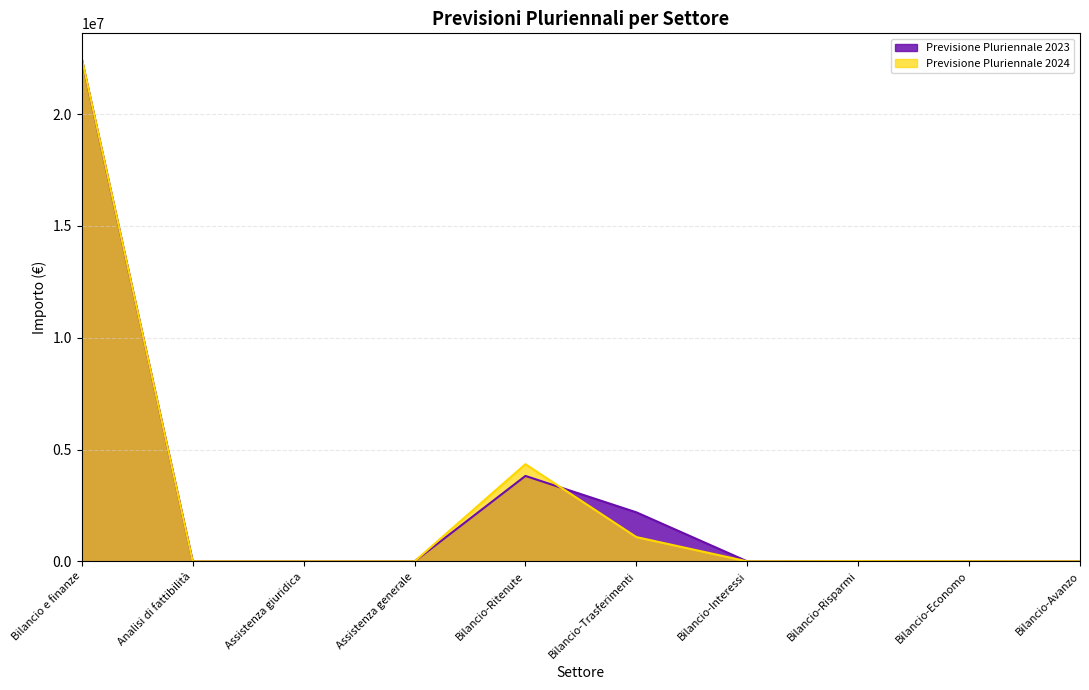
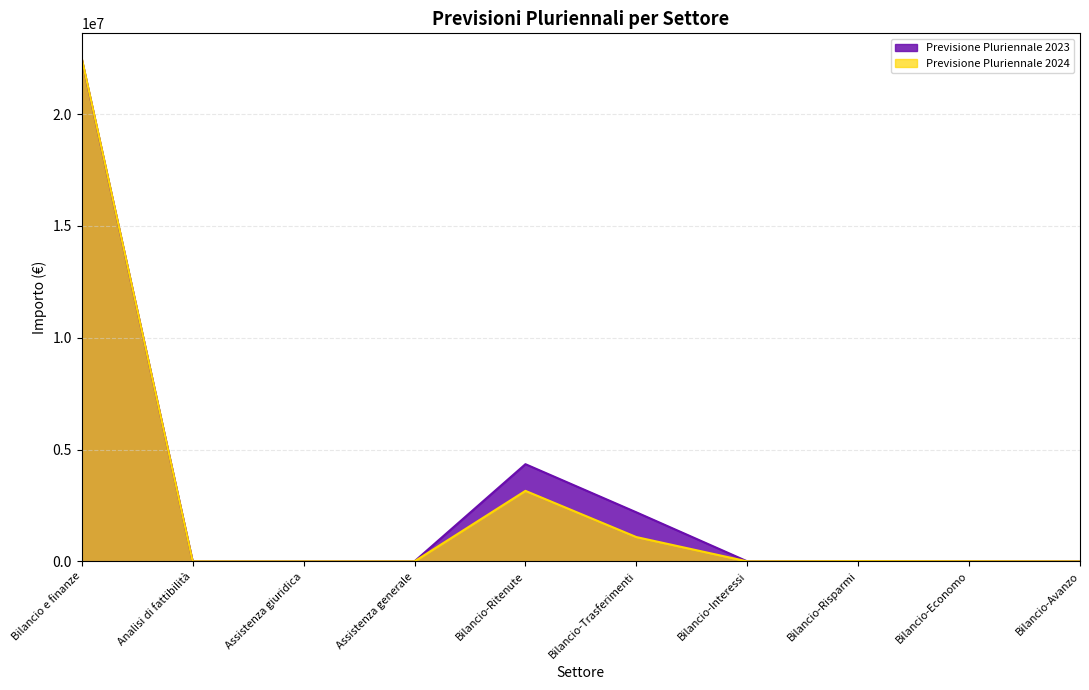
  {
    "Previsione Pluriennale 2023": {
-     "Bilancio-Ritenute": 3800000,
+     "Bilancio-Ritenute": 4300000,
      "Bilancio-Trasferimenti": 2200000
    },
    "Previsione Pluriennale 2024": {
-     "Bilancio-Ritenute": 4300000,
+     "Bilancio-Ritenute": 3200000,
      "Bilancio-Trasferimenti": 1100000
    }
  }
